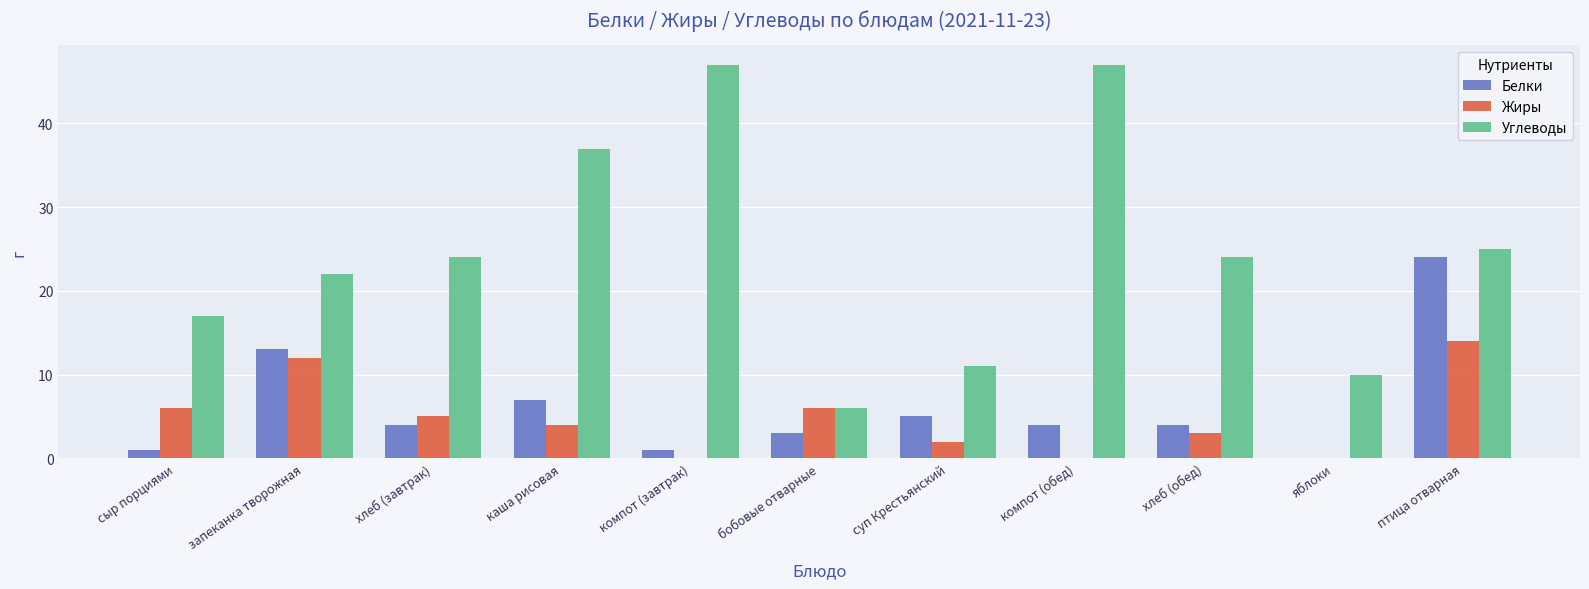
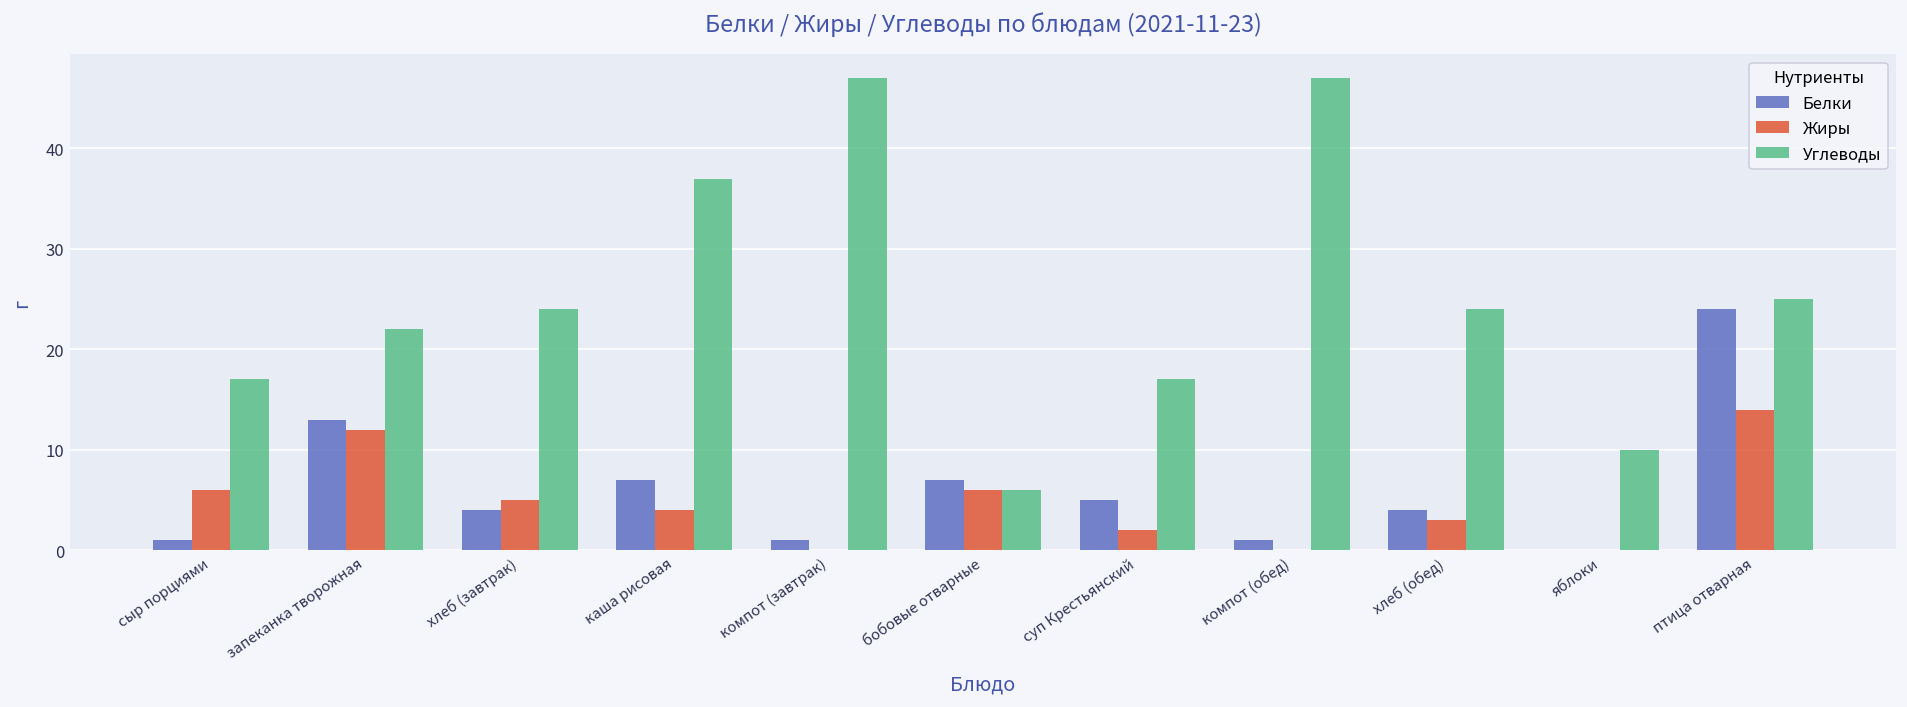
  {
    "Белки": {
      "сыр порциями": 1,
      "запеканка творожная": 13,
      "хлеб (завтрак)": 4,
      "каша рисовая": 7,
      "компот (завтрак)": 1,
-     "бобовые отварные": 3,
+     "бобовые отварные": 7,
      "суп Крестьянский": 5,
-     "компот (обед)": 4,
+     "компот (обед)": 1,
      "хлеб (обед)": 4,
      "яблоки": 0,
      "птица отварная": 24
    },
    "Жиры": {
      "сыр порциями": 6,
      "запеканка творожная": 12,
      "хлеб (завтрак)": 5,
      "каша рисовая": 4,
      "компот (завтрак)": 0,
      "бобовые отварные": 6,
      "суп Крестьянский": 2,
      "компот (обед)": 0,
      "хлеб (обед)": 3,
      "яблоки": 0,
      "птица отварная": 14
    },
    "Углеводы": {
      "сыр порциями": 17,
      "запеканка творожная": 22,
      "хлеб (завтрак)": 24,
      "каша рисовая": 37,
      "компот (завтрак)": 47,
      "бобовые отварные": 6,
-     "суп Крестьянский": 11,
+     "суп Крестьянский": 17,
      "компот (обед)": 47,
      "хлеб (обед)": 24,
      "яблоки": 10,
      "птица отварная": 25
    }
  }
